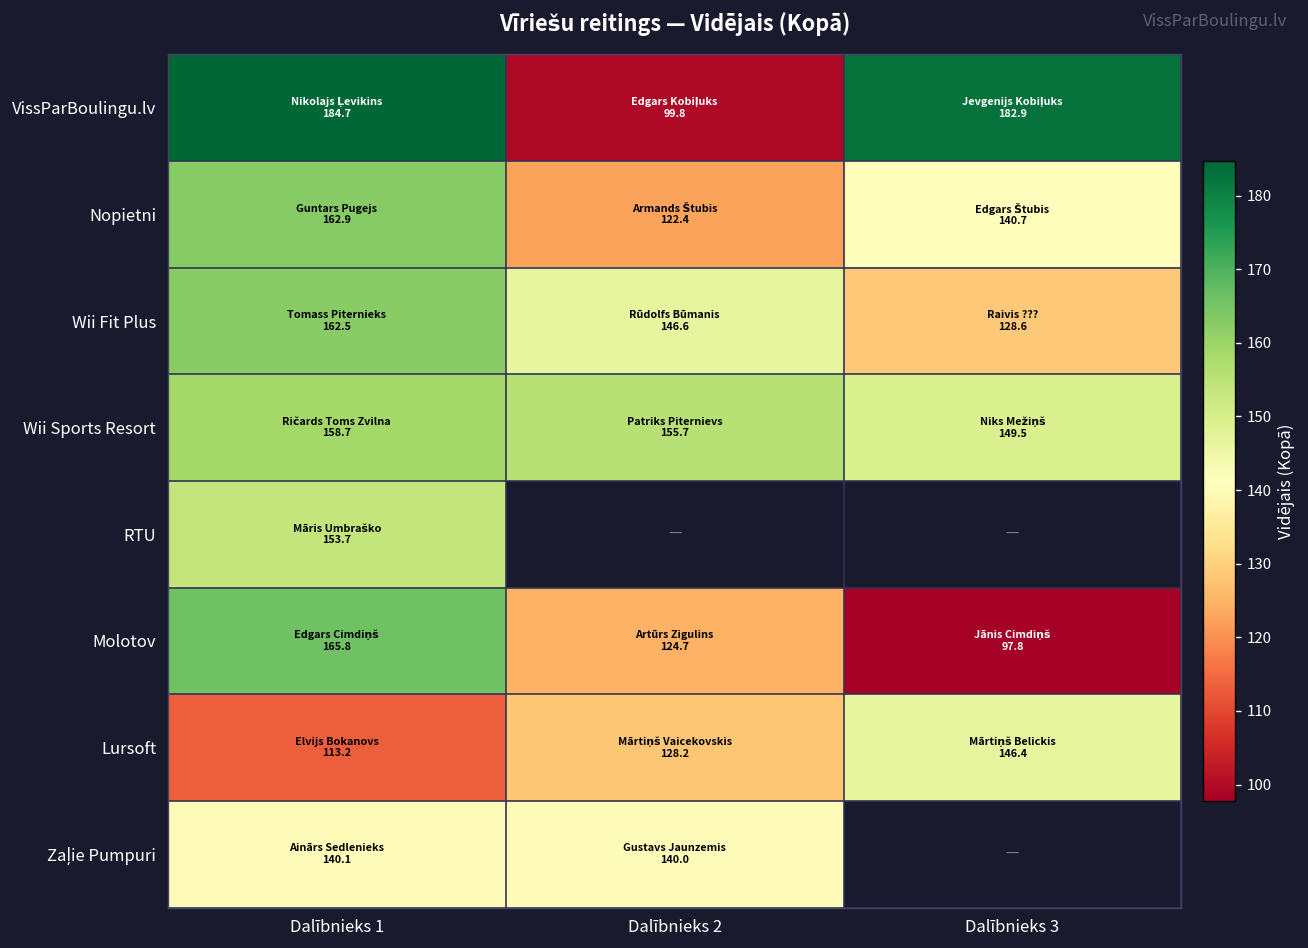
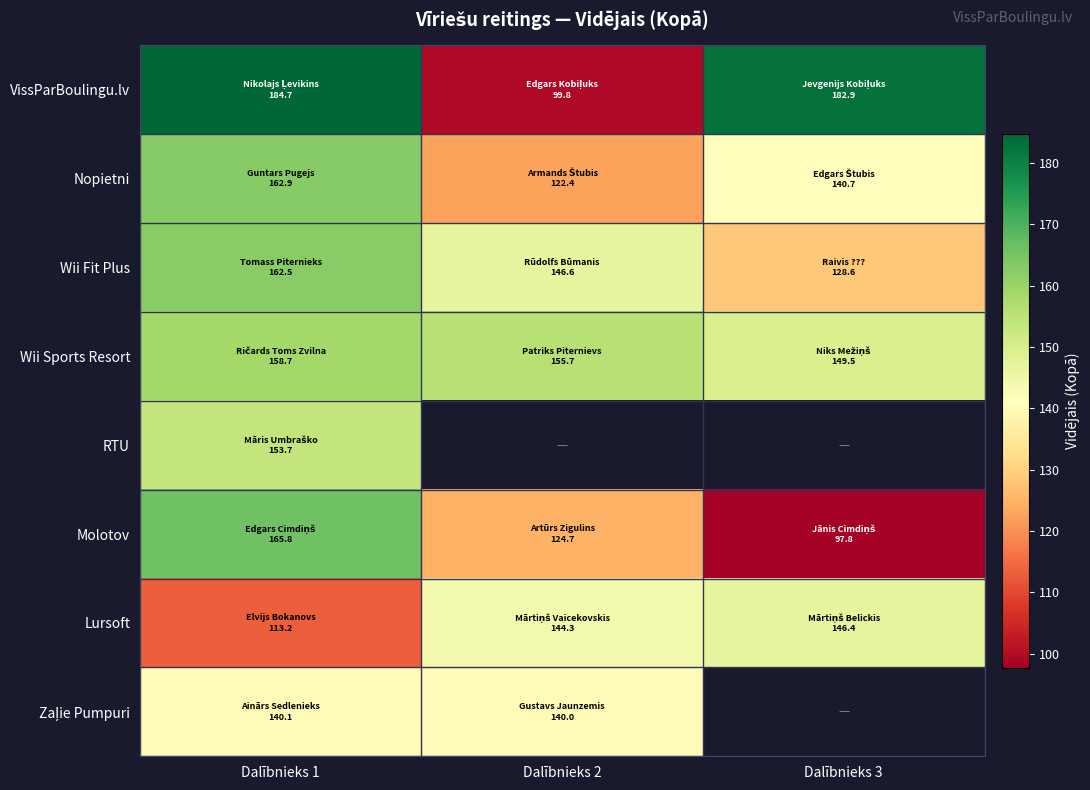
  {
    "VissParBoulingu.lv": {
      "Dalībnieks 1": 184.7,
      "Dalībnieks 2": 99.8,
      "Dalībnieks 3": 182.9
    },
    "Nopietni": {
      "Dalībnieks 1": 162.9,
      "Dalībnieks 2": 122.4,
      "Dalībnieks 3": 140.7
    },
    "Wii Fit Plus": {
      "Dalībnieks 1": 162.5,
      "Dalībnieks 2": 146.6,
      "Dalībnieks 3": 128.6
    },
    "Wii Sports Resort": {
      "Dalībnieks 1": 158.7,
      "Dalībnieks 2": 155.7,
      "Dalībnieks 3": 149.5
    },
    "RTU": {
      "Dalībnieks 1": 153.7
    },
    "Molotov": {
      "Dalībnieks 1": 165.8,
      "Dalībnieks 2": 124.7,
      "Dalībnieks 3": 97.8
    },
    "Lursoft": {
      "Dalībnieks 1": 113.2,
-     "Dalībnieks 2": 128.2,
+     "Dalībnieks 2": 144.3,
      "Dalībnieks 3": 146.4
    },
    "Zaļie Pumpuri": {
      "Dalībnieks 1": 140.1,
      "Dalībnieks 2": 140.0
    }
  }
